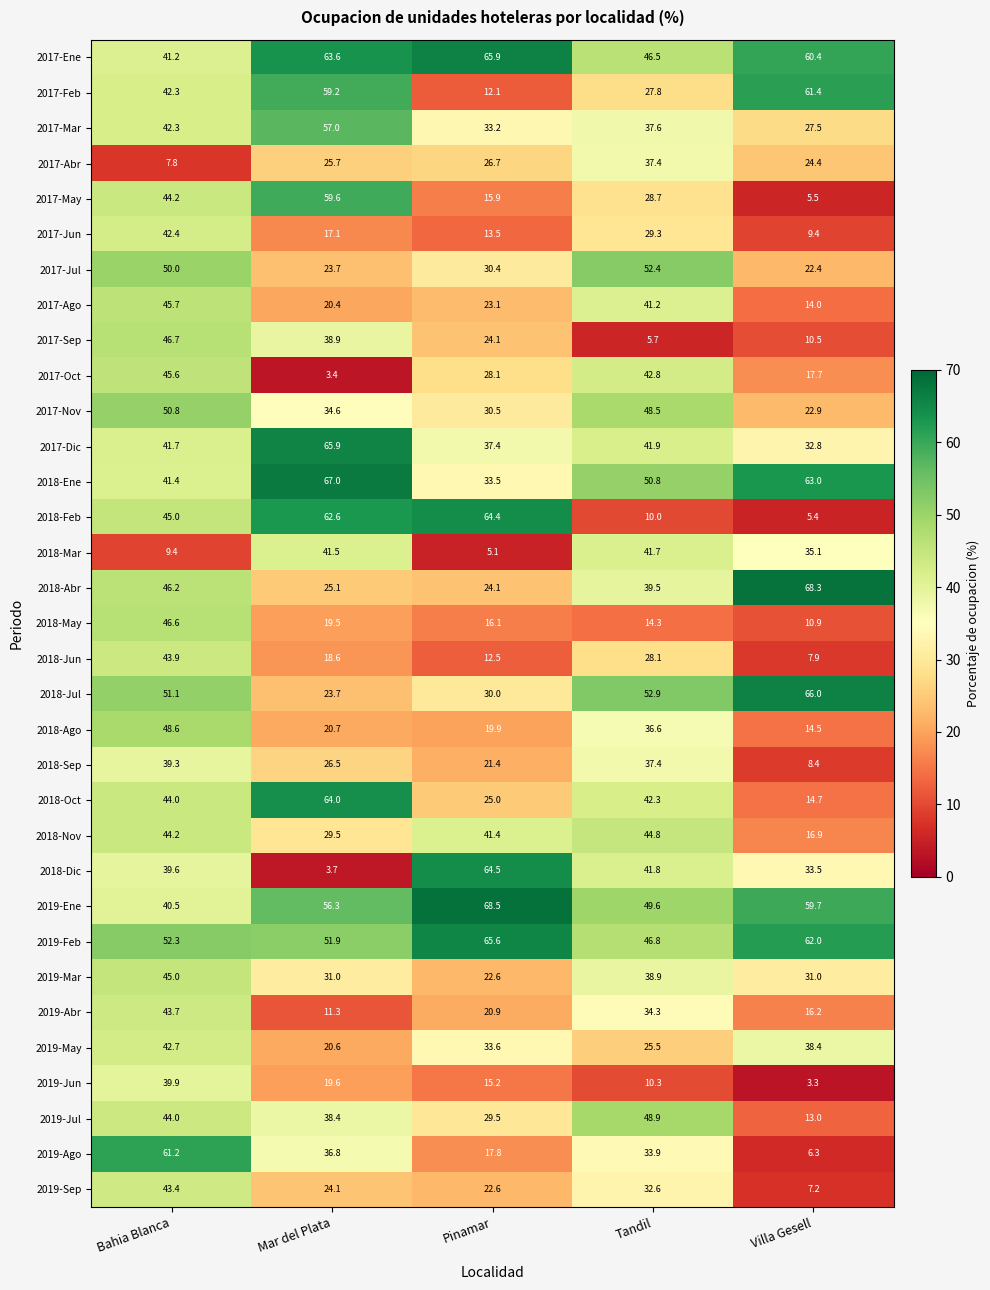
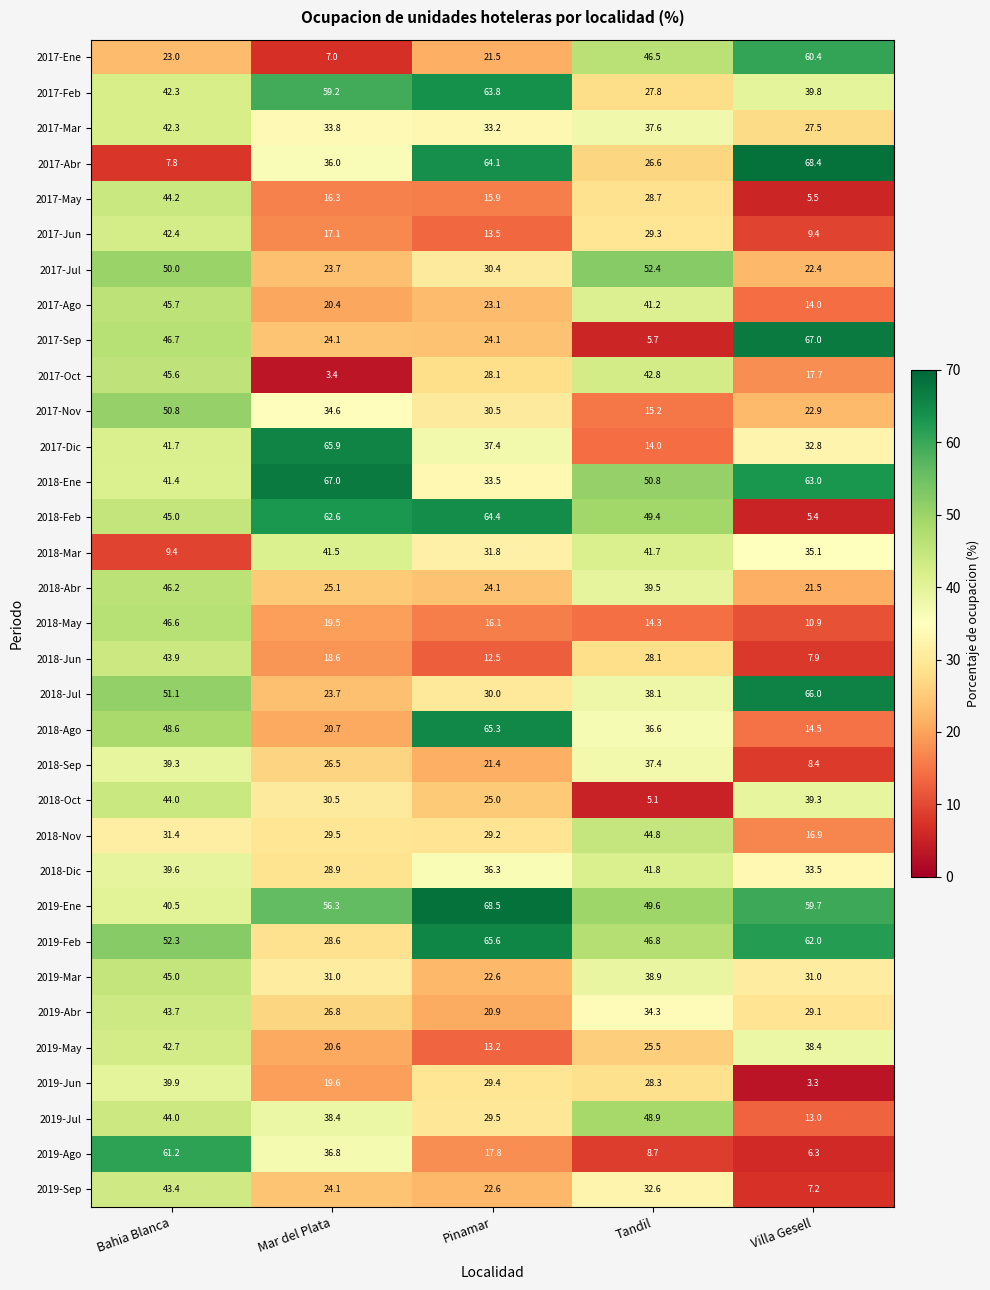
  {
    "2017-Ene": {
-     "Bahia Blanca": 41.2,
-     "Mar del Plata": 63.6,
-     "Pinamar": 65.9,
+     "Bahia Blanca": 23.0,
+     "Mar del Plata": 7.0,
+     "Pinamar": 21.5,
      "Tandil": 46.5,
      "Villa Gesell": 60.4
    },
    "2017-Feb": {
      "Bahia Blanca": 42.3,
      "Mar del Plata": 59.2,
-     "Pinamar": 12.1,
+     "Pinamar": 63.8,
      "Tandil": 27.8,
-     "Villa Gesell": 61.4
+     "Villa Gesell": 39.8
    },
    "2017-Mar": {
      "Bahia Blanca": 42.3,
-     "Mar del Plata": 57.0,
+     "Mar del Plata": 33.8,
      "Pinamar": 33.2,
      "Tandil": 37.6,
      "Villa Gesell": 27.5
    },
    "2017-Abr": {
      "Bahia Blanca": 7.8,
-     "Mar del Plata": 25.7,
-     "Pinamar": 26.7,
-     "Tandil": 37.4,
-     "Villa Gesell": 24.4
+     "Mar del Plata": 36.0,
+     "Pinamar": 64.1,
+     "Tandil": 26.6,
+     "Villa Gesell": 68.4
    },
    "2017-May": {
      "Bahia Blanca": 44.2,
-     "Mar del Plata": 59.6,
+     "Mar del Plata": 16.3,
      "Pinamar": 15.9,
      "Tandil": 28.7,
      "Villa Gesell": 5.5
    },
    "2017-Jun": {
      "Bahia Blanca": 42.4,
      "Mar del Plata": 17.1,
      "Pinamar": 13.5,
      "Tandil": 29.3,
      "Villa Gesell": 9.4
    },
    "2017-Jul": {
      "Bahia Blanca": 50.0,
      "Mar del Plata": 23.7,
      "Pinamar": 30.4,
      "Tandil": 52.4,
      "Villa Gesell": 22.4
    },
    "2017-Ago": {
      "Bahia Blanca": 45.7,
      "Mar del Plata": 20.4,
      "Pinamar": 23.1,
      "Tandil": 41.2,
      "Villa Gesell": 14.0
    },
    "2017-Sep": {
      "Bahia Blanca": 46.7,
-     "Mar del Plata": 38.9,
+     "Mar del Plata": 24.1,
      "Pinamar": 24.1,
      "Tandil": 5.7,
-     "Villa Gesell": 10.5
+     "Villa Gesell": 67.0
    },
    "2017-Oct": {
      "Bahia Blanca": 45.6,
      "Mar del Plata": 3.4,
      "Pinamar": 28.1,
      "Tandil": 42.8,
      "Villa Gesell": 17.7
    },
    "2017-Nov": {
      "Bahia Blanca": 50.8,
      "Mar del Plata": 34.6,
      "Pinamar": 30.5,
-     "Tandil": 48.5,
+     "Tandil": 15.2,
      "Villa Gesell": 22.9
    },
    "2017-Dic": {
      "Bahia Blanca": 41.7,
      "Mar del Plata": 65.9,
      "Pinamar": 37.4,
-     "Tandil": 41.9,
+     "Tandil": 14.0,
      "Villa Gesell": 32.8
    },
    "2018-Ene": {
      "Bahia Blanca": 41.4,
      "Mar del Plata": 67.0,
      "Pinamar": 33.5,
      "Tandil": 50.8,
      "Villa Gesell": 63.0
    },
    "2018-Feb": {
      "Bahia Blanca": 45.0,
      "Mar del Plata": 62.6,
      "Pinamar": 64.4,
-     "Tandil": 10.0,
+     "Tandil": 49.4,
      "Villa Gesell": 5.4
    },
    "2018-Mar": {
      "Bahia Blanca": 9.4,
      "Mar del Plata": 41.5,
-     "Pinamar": 5.1,
+     "Pinamar": 31.8,
      "Tandil": 41.7,
      "Villa Gesell": 35.1
    },
    "2018-Abr": {
      "Bahia Blanca": 46.2,
      "Mar del Plata": 25.1,
      "Pinamar": 24.1,
      "Tandil": 39.5,
-     "Villa Gesell": 68.3
+     "Villa Gesell": 21.5
    },
    "2018-May": {
      "Bahia Blanca": 46.6,
      "Mar del Plata": 19.5,
      "Pinamar": 16.1,
      "Tandil": 14.3,
      "Villa Gesell": 10.9
    },
    "2018-Jun": {
      "Bahia Blanca": 43.9,
      "Mar del Plata": 18.6,
      "Pinamar": 12.5,
      "Tandil": 28.1,
      "Villa Gesell": 7.9
    },
    "2018-Jul": {
      "Bahia Blanca": 51.1,
      "Mar del Plata": 23.7,
      "Pinamar": 30.0,
-     "Tandil": 52.9,
+     "Tandil": 38.1,
      "Villa Gesell": 66.0
    },
    "2018-Ago": {
      "Bahia Blanca": 48.6,
      "Mar del Plata": 20.7,
-     "Pinamar": 19.9,
+     "Pinamar": 65.3,
      "Tandil": 36.6,
      "Villa Gesell": 14.5
    },
    "2018-Sep": {
      "Bahia Blanca": 39.3,
      "Mar del Plata": 26.5,
      "Pinamar": 21.4,
      "Tandil": 37.4,
      "Villa Gesell": 8.4
    },
    "2018-Oct": {
      "Bahia Blanca": 44.0,
-     "Mar del Plata": 64.0,
+     "Mar del Plata": 30.5,
      "Pinamar": 25.0,
-     "Tandil": 42.3,
-     "Villa Gesell": 14.7
+     "Tandil": 5.1,
+     "Villa Gesell": 39.3
    },
    "2018-Nov": {
-     "Bahia Blanca": 44.2,
+     "Bahia Blanca": 31.4,
      "Mar del Plata": 29.5,
-     "Pinamar": 41.4,
+     "Pinamar": 29.2,
      "Tandil": 44.8,
      "Villa Gesell": 16.9
    },
    "2018-Dic": {
      "Bahia Blanca": 39.6,
-     "Mar del Plata": 3.7,
-     "Pinamar": 64.5,
+     "Mar del Plata": 28.9,
+     "Pinamar": 36.3,
      "Tandil": 41.8,
      "Villa Gesell": 33.5
    },
    "2019-Ene": {
      "Bahia Blanca": 40.5,
      "Mar del Plata": 56.3,
      "Pinamar": 68.5,
      "Tandil": 49.6,
      "Villa Gesell": 59.7
    },
    "2019-Feb": {
      "Bahia Blanca": 52.3,
-     "Mar del Plata": 51.9,
+     "Mar del Plata": 28.6,
      "Pinamar": 65.6,
      "Tandil": 46.8,
      "Villa Gesell": 62.0
    },
    "2019-Mar": {
      "Bahia Blanca": 45.0,
      "Mar del Plata": 31.0,
      "Pinamar": 22.6,
      "Tandil": 38.9,
      "Villa Gesell": 31.0
    },
    "2019-Abr": {
      "Bahia Blanca": 43.7,
-     "Mar del Plata": 11.3,
+     "Mar del Plata": 26.8,
      "Pinamar": 20.9,
      "Tandil": 34.3,
-     "Villa Gesell": 16.2
+     "Villa Gesell": 29.1
    },
    "2019-May": {
      "Bahia Blanca": 42.7,
      "Mar del Plata": 20.6,
-     "Pinamar": 33.6,
+     "Pinamar": 13.2,
      "Tandil": 25.5,
      "Villa Gesell": 38.4
    },
    "2019-Jun": {
      "Bahia Blanca": 39.9,
      "Mar del Plata": 19.6,
-     "Pinamar": 15.2,
-     "Tandil": 10.3,
+     "Pinamar": 29.4,
+     "Tandil": 28.3,
      "Villa Gesell": 3.3
    },
    "2019-Jul": {
      "Bahia Blanca": 44.0,
      "Mar del Plata": 38.4,
      "Pinamar": 29.5,
      "Tandil": 48.9,
      "Villa Gesell": 13.0
    },
    "2019-Ago": {
      "Bahia Blanca": 61.2,
      "Mar del Plata": 36.8,
      "Pinamar": 17.8,
-     "Tandil": 33.9,
+     "Tandil": 8.7,
      "Villa Gesell": 6.3
    },
    "2019-Sep": {
      "Bahia Blanca": 43.4,
      "Mar del Plata": 24.1,
      "Pinamar": 22.6,
      "Tandil": 32.6,
      "Villa Gesell": 7.2
    }
  }
